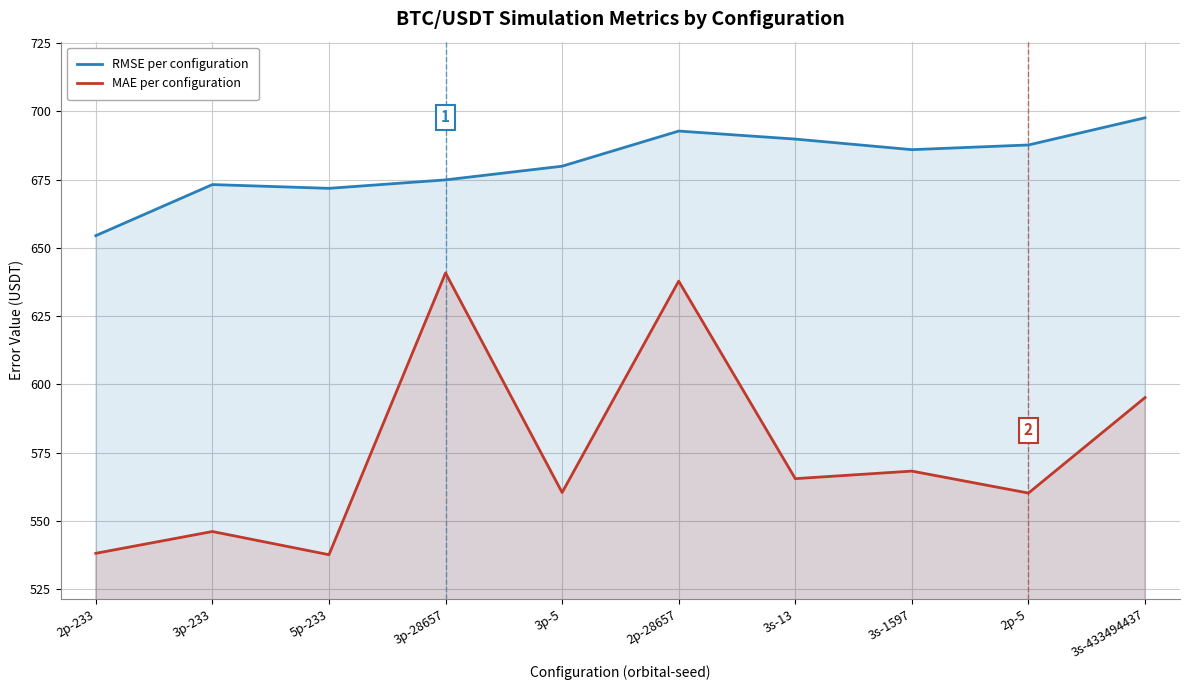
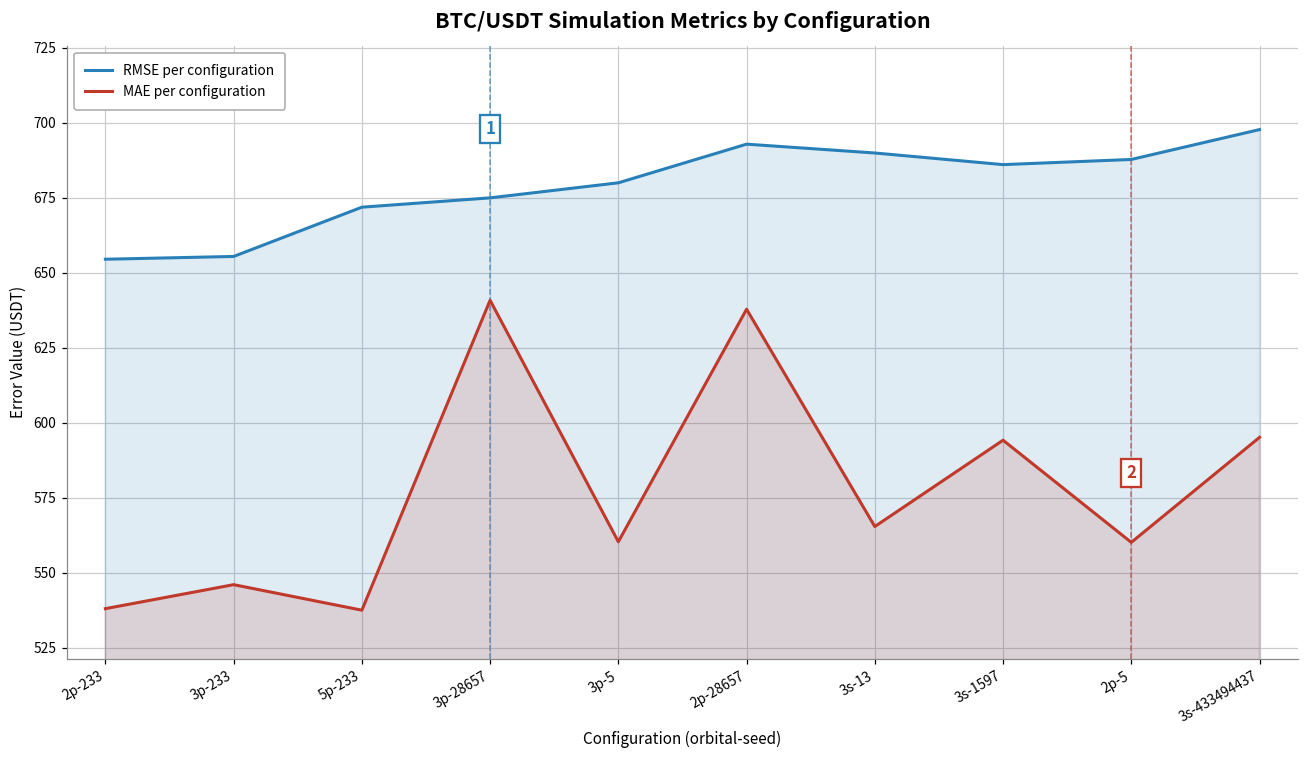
  {
    "RMSE per configuration": {
      "2p-233": 654,
-     "3p-233": 673,
+     "3p-233": 655,
      "5p-233": 672,
      "3p-28657": 675,
      "3p-5": 680,
      "2p-28657": 693,
      "3s-13": 690,
      "3s-1597": 686,
      "2p-5": 688,
      "3s-433494437": 698
    },
    "MAE per configuration": {
      "2p-233": 538,
      "3p-233": 546,
      "5p-233": 538,
      "3p-28657": 641,
      "3p-5": 560,
      "2p-28657": 638,
      "3s-13": 565,
-     "3s-1597": 568,
+     "3s-1597": 594,
      "2p-5": 560,
      "3s-433494437": 595
    }
  }
